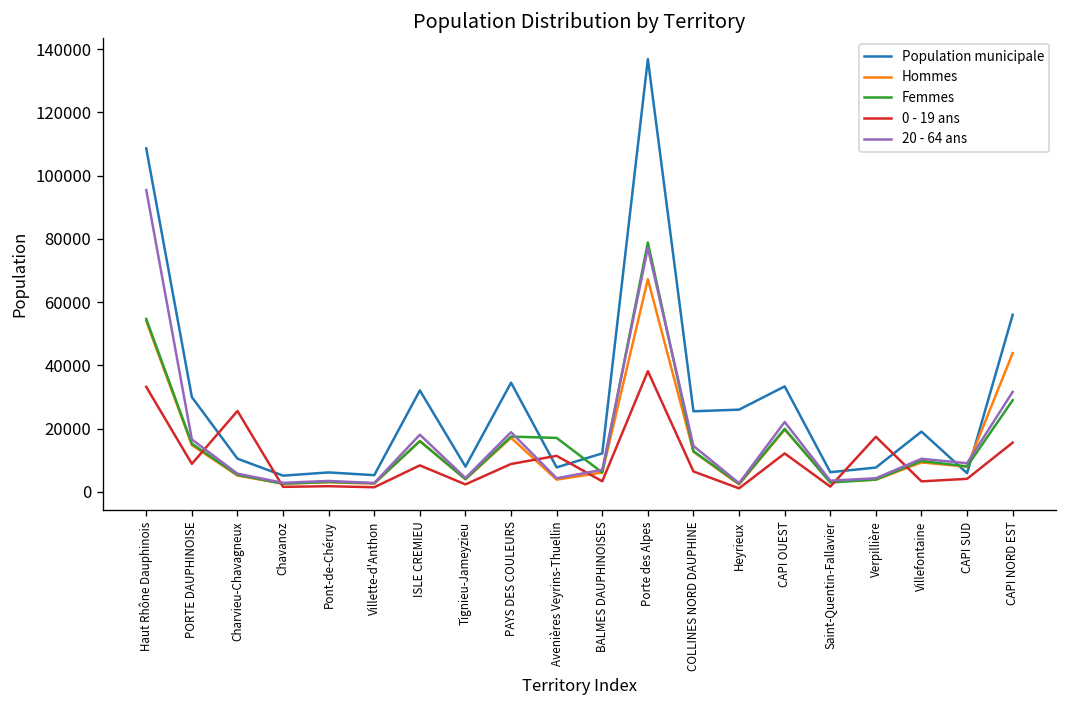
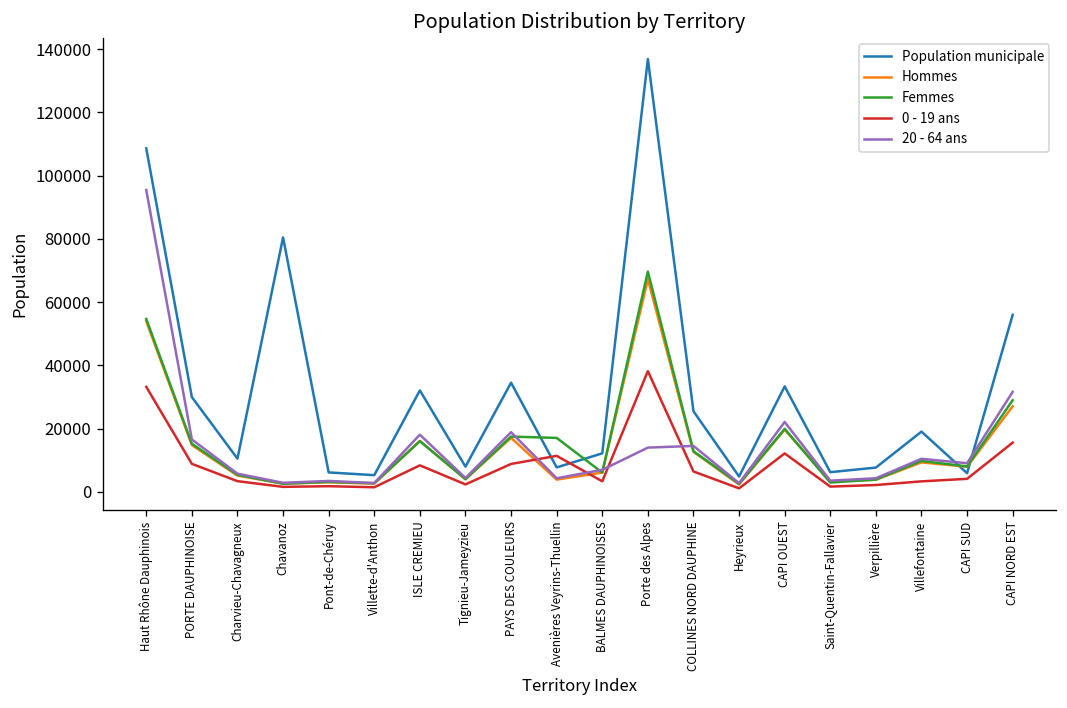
  {
    "Population municipale": {
      "Haut Rhône Dauphinois": 109000,
      "PORTE DAUPHINOISE": 30000,
      "Charvieu-Chavagneux": 10000,
-     "Chavanoz": 5000,
+     "Chavanoz": 80000,
      "Pont-de-Chéruy": 6000,
      "Villette-d'Anthon": 5000,
      "ISLE CREMIEU": 32000,
      "Tignieu-Jameyzieu": 8000,
      "PAYS DES COULEURS": 35000,
      "Avenières Veyrins-Thuellin": 8000,
      "BALMES DAUPHINOISES": 12000,
      "Porte des Alpes": 137000,
      "COLLINES NORD DAUPHINE": 25000,
-     "Heyrieux": 26000,
+     "Heyrieux": 5000,
      "CAPI OUEST": 33000,
      "Saint-Quentin-Fallavier": 6000,
      "Verpillière": 8000,
      "Villefontaine": 19000,
      "CAPI SUD": 6000,
      "CAPI NORD EST": 56000
    },
    "Hommes": {
      "Porte des Alpes": 67000,
-     "CAPI NORD EST": 44000
+     "CAPI NORD EST": 27000
    },
    "Femmes": {
      "Avenières Veyrins-Thuellin": 17000,
-     "Porte des Alpes": 79000,
+     "Porte des Alpes": 70000,
      "CAPI NORD EST": 29000
    },
    "0 - 19 ans": {
      "Haut Rhône Dauphinois": 33000,
      "PORTE DAUPHINOISE": 9000,
-     "Charvieu-Chavagneux": 26000,
+     "Charvieu-Chavagneux": 3000,
      "Chavanoz": 2000,
      "Pont-de-Chéruy": 2000,
      "Villette-d'Anthon": 1000,
      "ISLE CREMIEU": 8000,
      "Tignieu-Jameyzieu": 2000,
      "PAYS DES COULEURS": 9000,
      "Avenières Veyrins-Thuellin": 11000,
      "BALMES DAUPHINOISES": 3000,
      "Porte des Alpes": 38000,
      "COLLINES NORD DAUPHINE": 6000,
      "Heyrieux": 1000,
      "CAPI OUEST": 12000,
      "Saint-Quentin-Fallavier": 2000,
-     "Verpillière": 17000,
+     "Verpillière": 2000,
      "Villefontaine": 3000,
      "CAPI SUD": 4000,
      "CAPI NORD EST": 16000
    },
    "20 - 64 ans": {
      "Haut Rhône Dauphinois": 95000,
      "PORTE DAUPHINOISE": 17000,
      "ISLE CREMIEU": 18000,
      "PAYS DES COULEURS": 19000,
-     "Porte des Alpes": 77000,
+     "Porte des Alpes": 14000,
      "COLLINES NORD DAUPHINE": 14000,
      "CAPI OUEST": 22000,
      "CAPI SUD": 9000,
      "CAPI NORD EST": 32000
    }
  }
